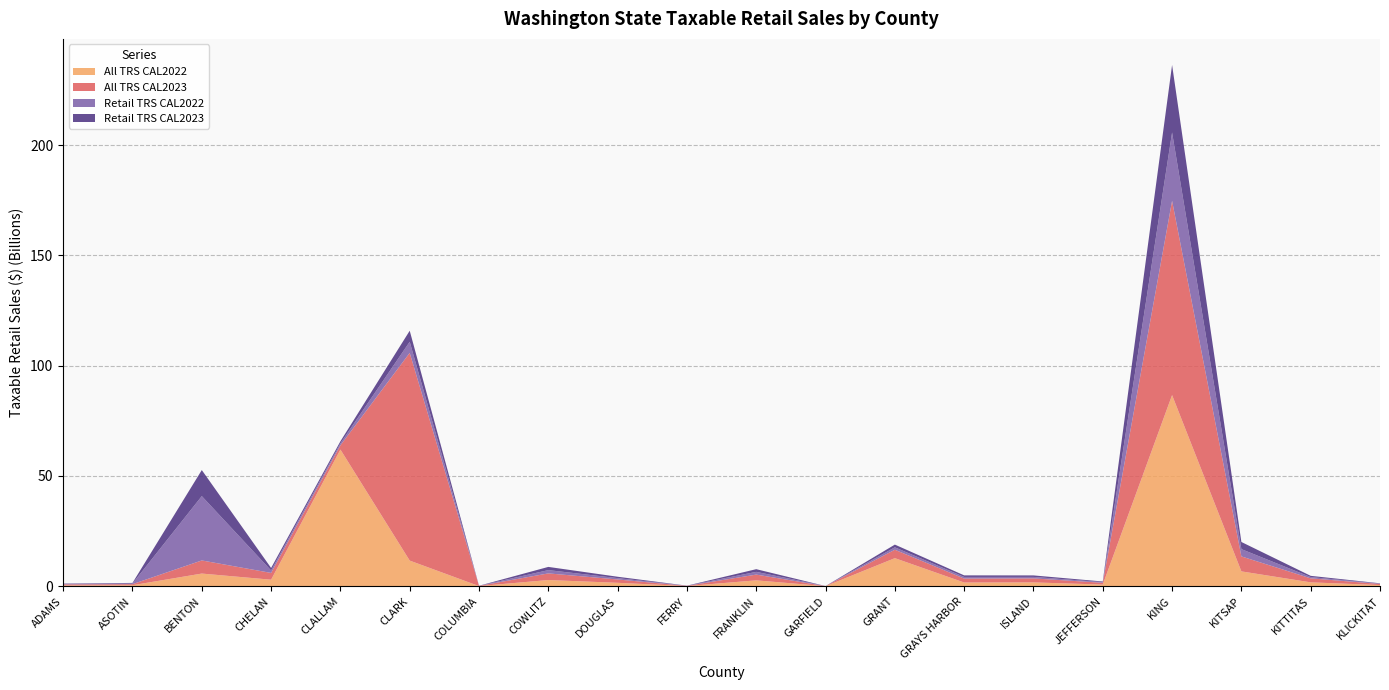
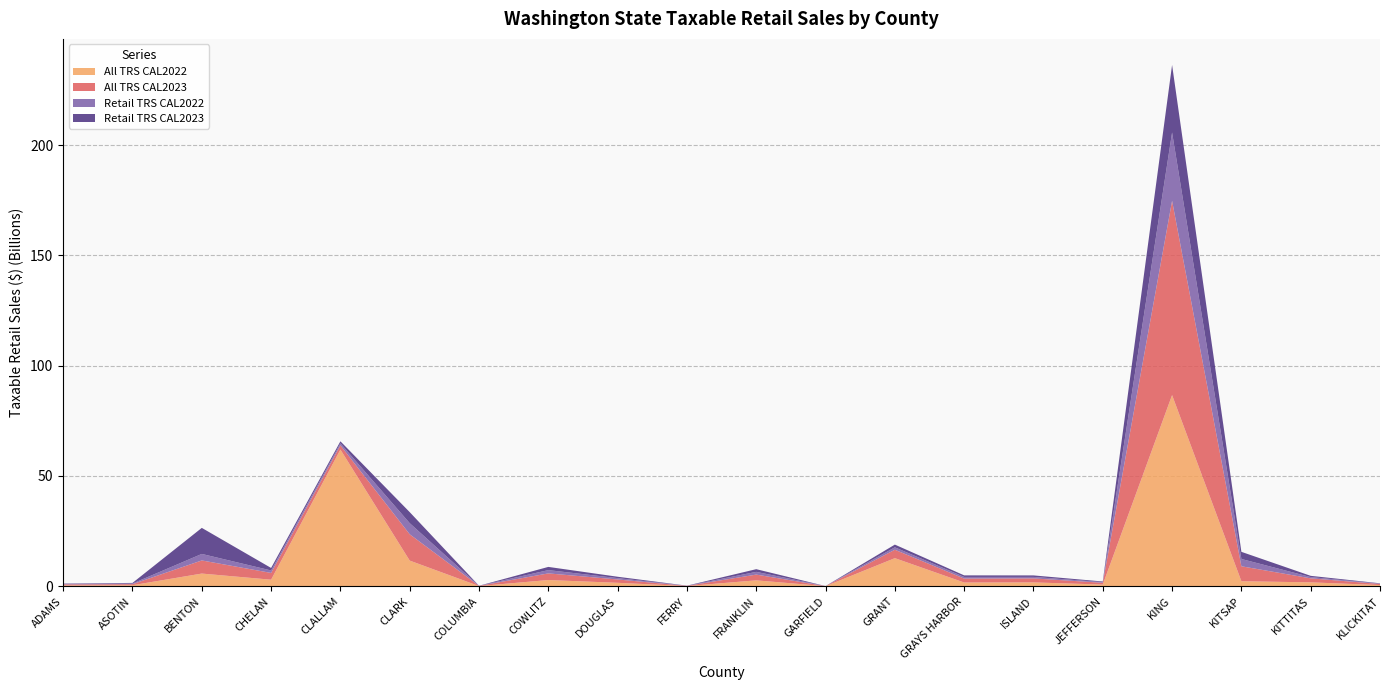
  {
    "All TRS CAL2022": {
      "BENTON": 6,
      "CHELAN": 3,
      "CLALLAM": 62,
      "CLARK": 12,
      "COWLITZ": 3,
      "DOUGLAS": 2,
      "FRANKLIN": 3,
      "GRANT": 13,
      "GRAYS HARBOR": 2,
      "ISLAND": 2,
      "KING": 87,
-     "KITSAP": 7,
+     "KITSAP": 2,
      "KITTITAS": 2
    },
    "All TRS CAL2023": {
      "BENTON": 6,
-     "CLARK": 94,
+     "CLARK": 12,
      "COWLITZ": 3,
      "FRANKLIN": 3,
      "KING": 88,
      "KITSAP": 7
    },
    "Retail TRS CAL2022": {
-     "BENTON": 29,
+     "BENTON": 3,
      "CLARK": 5,
      "COWLITZ": 1,
      "FRANKLIN": 1,
      "KING": 31,
      "KITSAP": 3
    },
    "Retail TRS CAL2023": {
      "BENTON": 12,
      "CHELAN": 1,
      "CLARK": 5,
      "COWLITZ": 1,
      "FRANKLIN": 1,
      "GRANT": 1,
      "KING": 31,
      "KITSAP": 3
    }
  }
